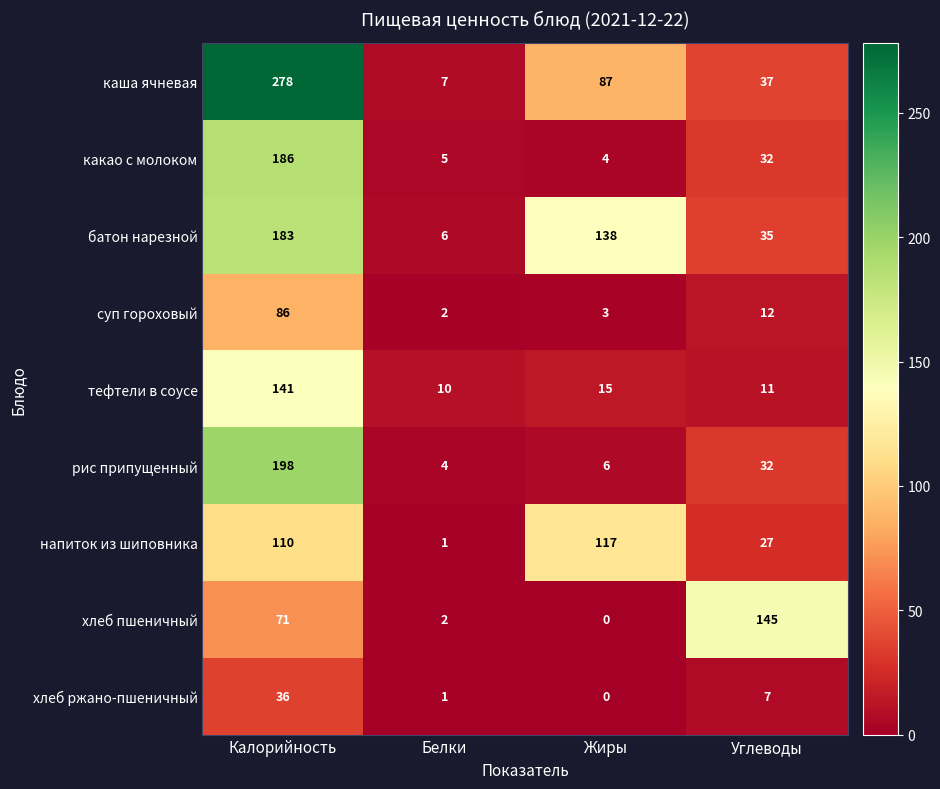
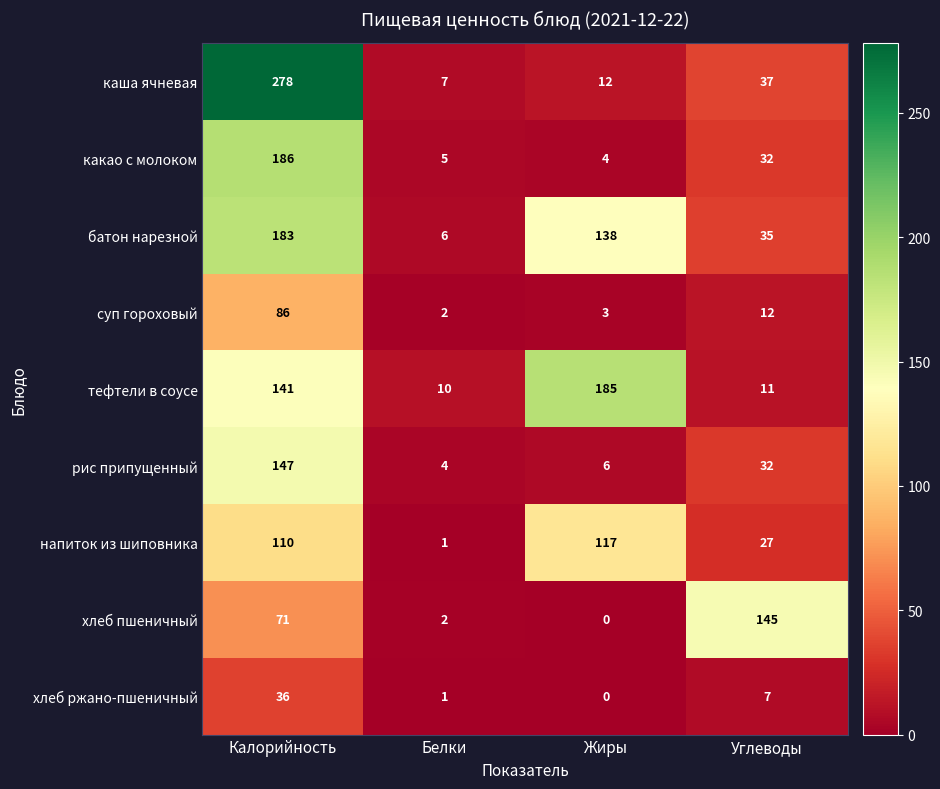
  {
    "каша ячневая": {
      "Калорийность": 278,
      "Белки": 7,
-     "Жиры": 87,
+     "Жиры": 12,
      "Углеводы": 37
    },
    "какао с молоком": {
      "Калорийность": 186,
      "Белки": 5,
      "Жиры": 4,
      "Углеводы": 32
    },
    "батон нарезной": {
      "Калорийность": 183,
      "Белки": 6,
      "Жиры": 138,
      "Углеводы": 35
    },
    "суп гороховый": {
      "Калорийность": 86,
      "Белки": 2,
      "Жиры": 3,
      "Углеводы": 12
    },
    "тефтели в соусе": {
      "Калорийность": 141,
      "Белки": 10,
-     "Жиры": 15,
+     "Жиры": 185,
      "Углеводы": 11
    },
    "рис припущенный": {
-     "Калорийность": 198,
+     "Калорийность": 147,
      "Белки": 4,
      "Жиры": 6,
      "Углеводы": 32
    },
    "напиток из шиповника": {
      "Калорийность": 110,
      "Белки": 1,
      "Жиры": 117,
      "Углеводы": 27
    },
    "хлеб пшеничный": {
      "Калорийность": 71,
      "Белки": 2,
      "Жиры": 0,
      "Углеводы": 145
    },
    "хлеб ржано-пшеничный": {
      "Калорийность": 36,
      "Белки": 1,
      "Жиры": 0,
      "Углеводы": 7
    }
  }
